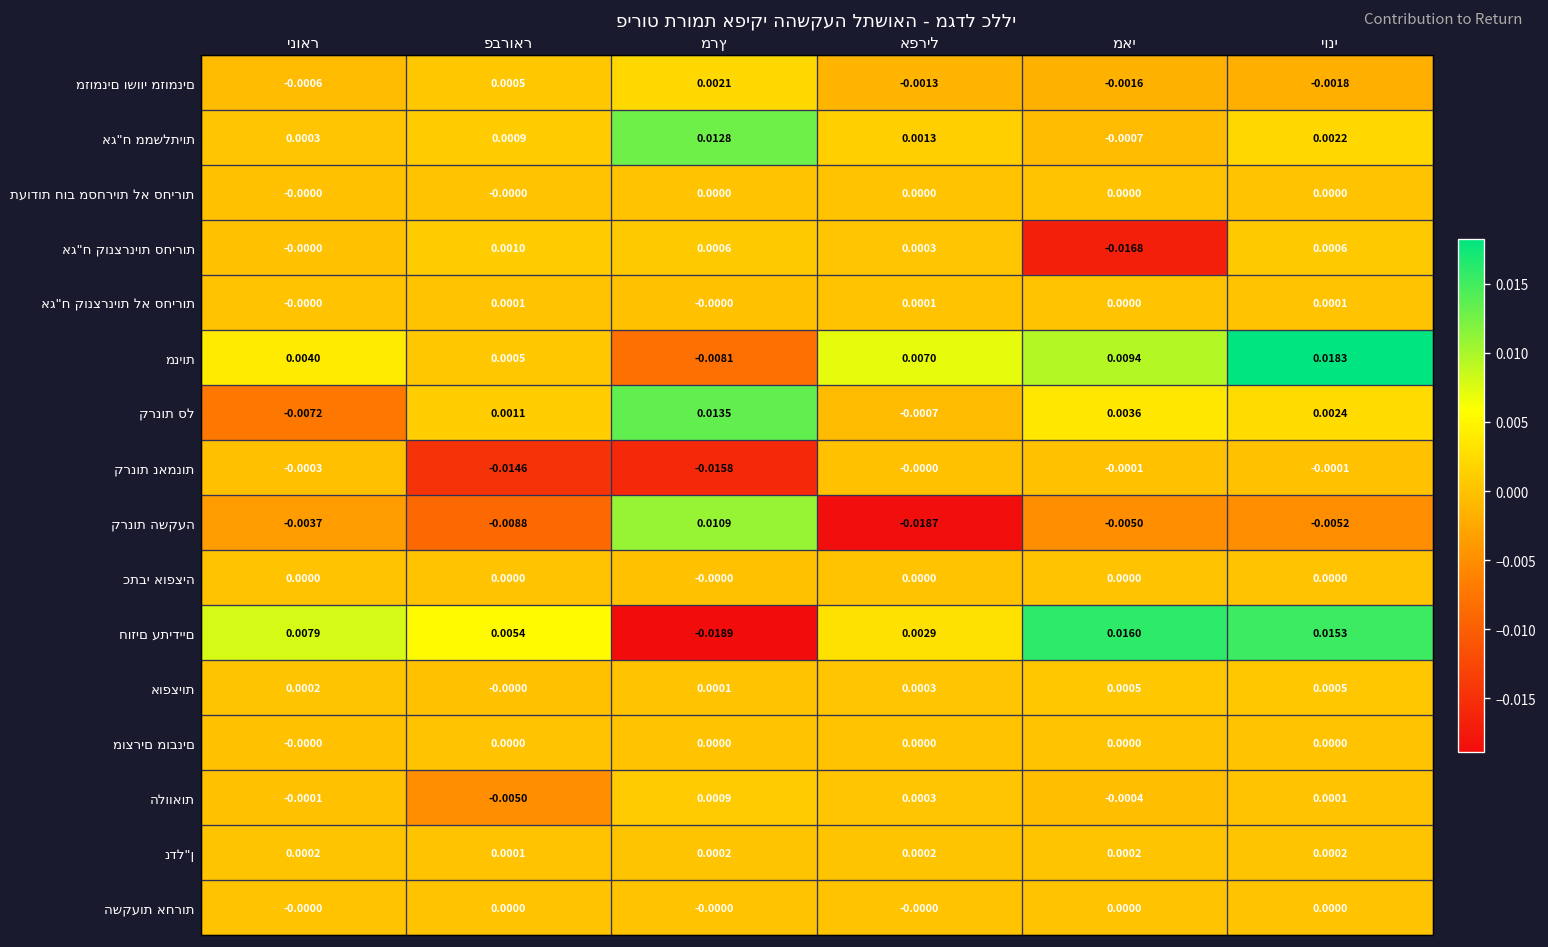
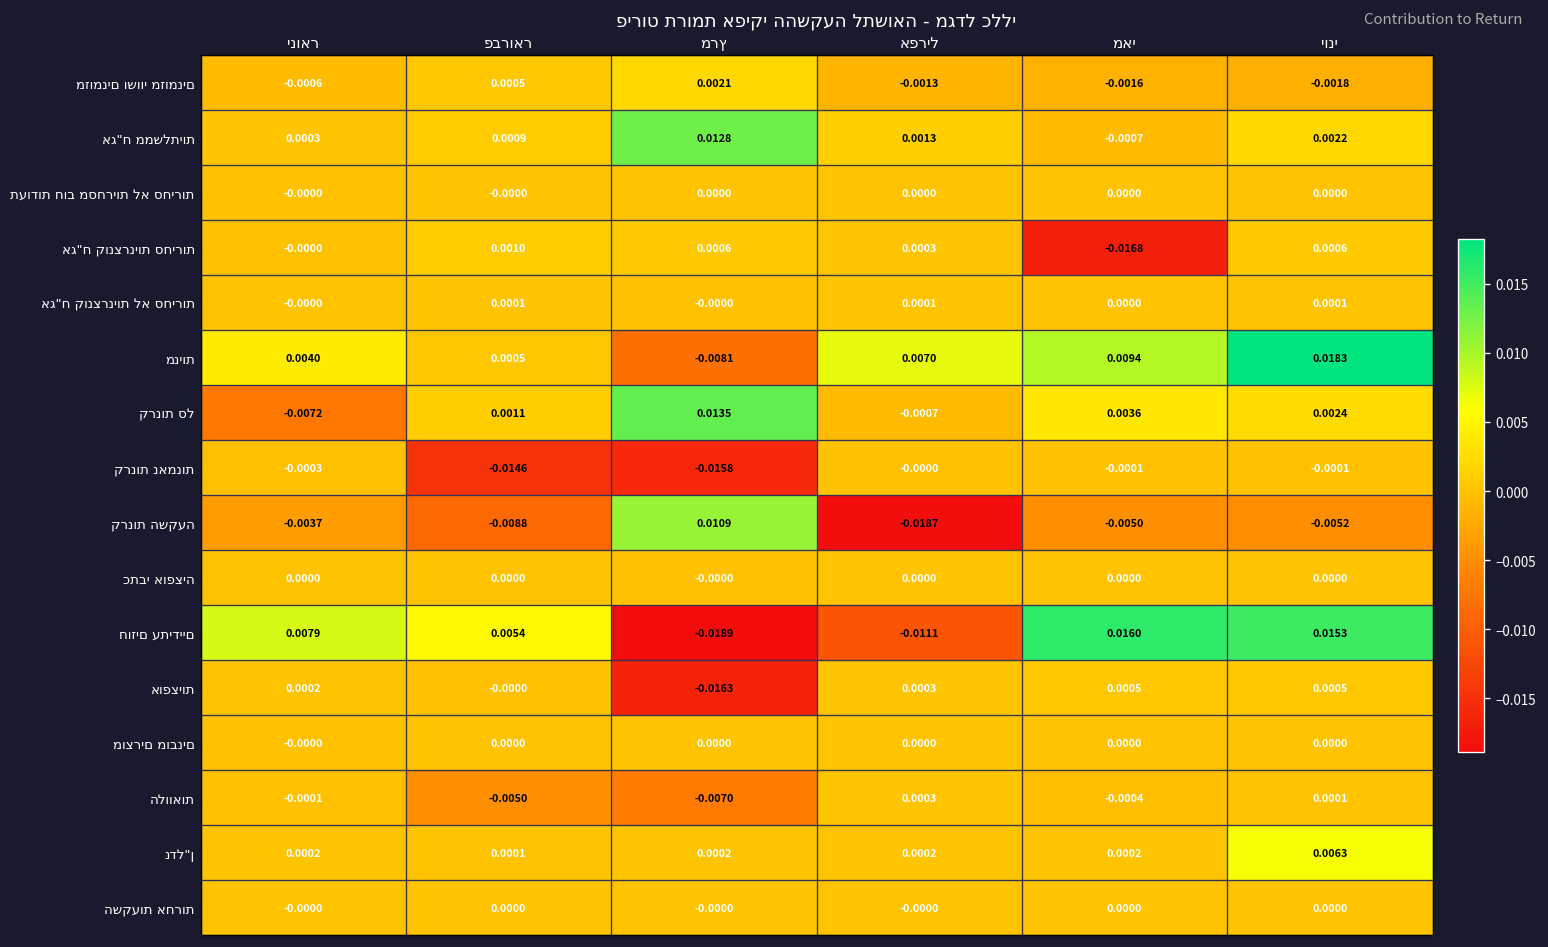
  {
    "מזומנים ושווי מזומנים": {
      "ינואר": -0.0006,
      "פברואר": 0.0005,
      "מרץ": 0.0021,
      "אפריל": -0.0013,
      "מאי": -0.0016,
      "יוני": -0.0018
    },
    "אג\"ח ממשלתיות": {
      "ינואר": 0.0003,
      "פברואר": 0.0009,
      "מרץ": 0.0128,
      "אפריל": 0.0013,
      "מאי": -0.0007,
      "יוני": 0.0022
    },
    "תעודות חוב מסחריות לא סחירות": {
      "ינואר": -0.0000,
      "פברואר": -0.0000,
      "מרץ": 0.0000,
      "אפריל": 0.0000,
      "מאי": 0.0000,
      "יוני": 0.0000
    },
    "אג\"ח קונצרניות סחירות": {
      "ינואר": -0.0000,
      "פברואר": 0.0010,
      "מרץ": 0.0006,
      "אפריל": 0.0003,
      "מאי": -0.0168,
      "יוני": 0.0006
    },
    "אג\"ח קונצרניות לא סחירות": {
      "ינואר": -0.0000,
      "פברואר": 0.0001,
      "מרץ": -0.0000,
      "אפריל": 0.0001,
      "מאי": 0.0000,
      "יוני": 0.0001
    },
    "מניות": {
      "ינואר": 0.0040,
      "פברואר": 0.0005,
      "מרץ": -0.0081,
      "אפריל": 0.0070,
      "מאי": 0.0094,
      "יוני": 0.0183
    },
    "קרנות סל": {
      "ינואר": -0.0072,
      "פברואר": 0.0011,
      "מרץ": 0.0135,
      "אפריל": -0.0007,
      "מאי": 0.0036,
      "יוני": 0.0024
    },
    "קרנות נאמנות": {
      "ינואר": -0.0003,
      "פברואר": -0.0146,
      "מרץ": -0.0158,
      "אפריל": -0.0000,
      "מאי": -0.0001,
      "יוני": -0.0001
    },
    "קרנות השקעה": {
      "ינואר": -0.0037,
      "פברואר": -0.0088,
      "מרץ": 0.0109,
      "אפריל": -0.0187,
      "מאי": -0.0050,
      "יוני": -0.0052
    },
    "כתבי אופציה": {
      "ינואר": 0.0000,
      "פברואר": 0.0000,
      "מרץ": -0.0000,
      "אפריל": 0.0000,
      "מאי": 0.0000,
      "יוני": 0.0000
    },
    "חוזים עתידיים": {
      "ינואר": 0.0079,
      "פברואר": 0.0054,
      "מרץ": -0.0189,
-     "אפריל": 0.0029,
+     "אפריל": -0.0111,
      "מאי": 0.0160,
      "יוני": 0.0153
    },
    "אופציות": {
      "ינואר": 0.0002,
      "פברואר": -0.0000,
-     "מרץ": 0.0001,
+     "מרץ": -0.0163,
      "אפריל": 0.0003,
      "מאי": 0.0005,
      "יוני": 0.0005
    },
    "מוצרים מובנים": {
      "ינואר": -0.0000,
      "פברואר": 0.0000,
      "מרץ": 0.0000,
      "אפריל": 0.0000,
      "מאי": 0.0000,
      "יוני": 0.0000
    },
    "הלוואות": {
      "ינואר": -0.0001,
      "פברואר": -0.0050,
-     "מרץ": 0.0009,
+     "מרץ": -0.0070,
      "אפריל": 0.0003,
      "מאי": -0.0004,
      "יוני": 0.0001
    },
    "נדל\"ן": {
      "ינואר": 0.0002,
      "פברואר": 0.0001,
      "מרץ": 0.0002,
      "אפריל": 0.0002,
      "מאי": 0.0002,
-     "יוני": 0.0002
+     "יוני": 0.0063
    },
    "השקעות אחרות": {
      "ינואר": -0.0000,
      "פברואר": 0.0000,
      "מרץ": -0.0000,
      "אפריל": -0.0000,
      "מאי": 0.0000,
      "יוני": 0.0000
    }
  }
